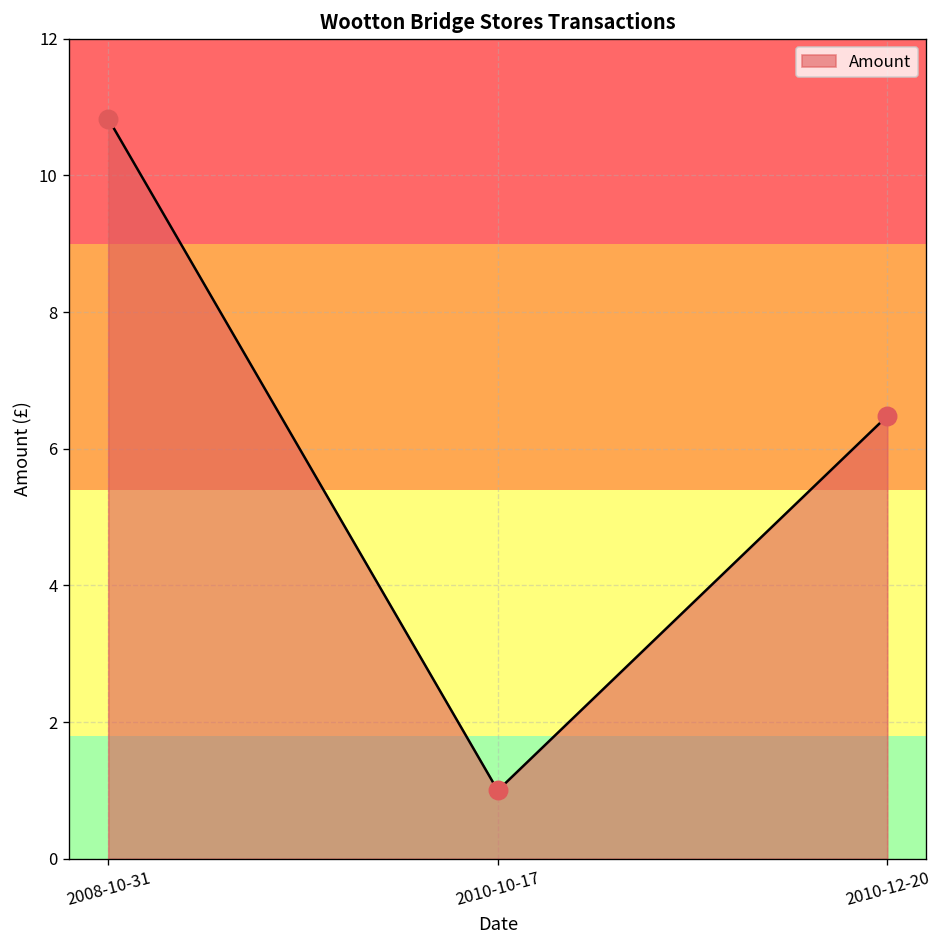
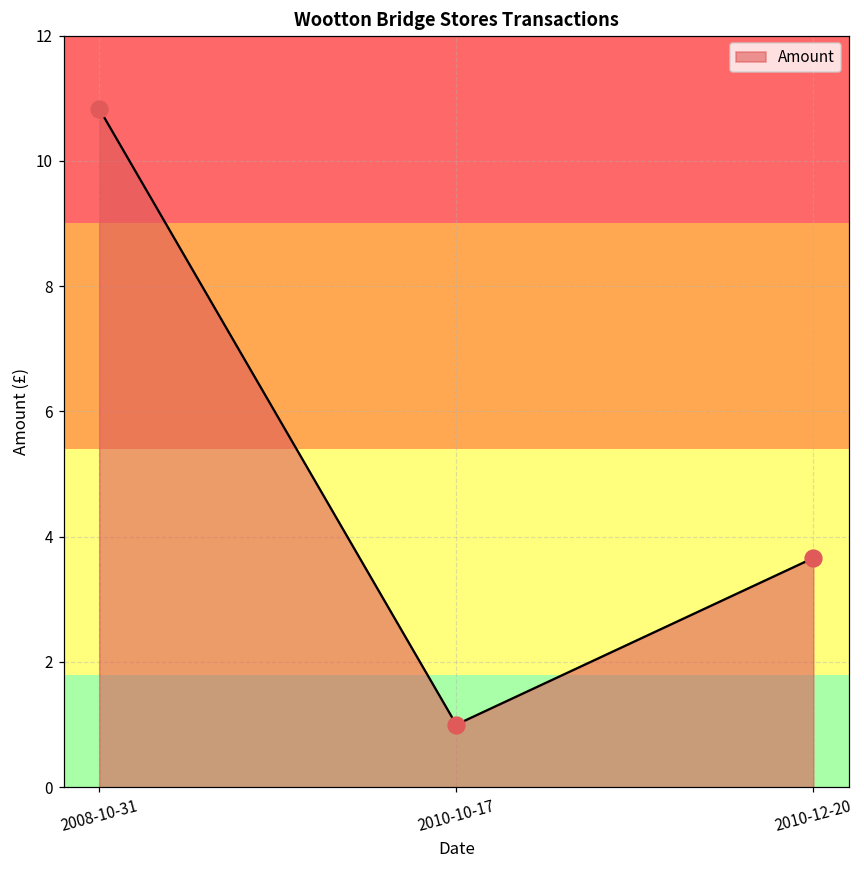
  {
    "2008-10-31": 10.8,
    "2010-10-17": 1.0,
-   "2010-12-20": 6.5
+   "2010-12-20": 3.7
  }
